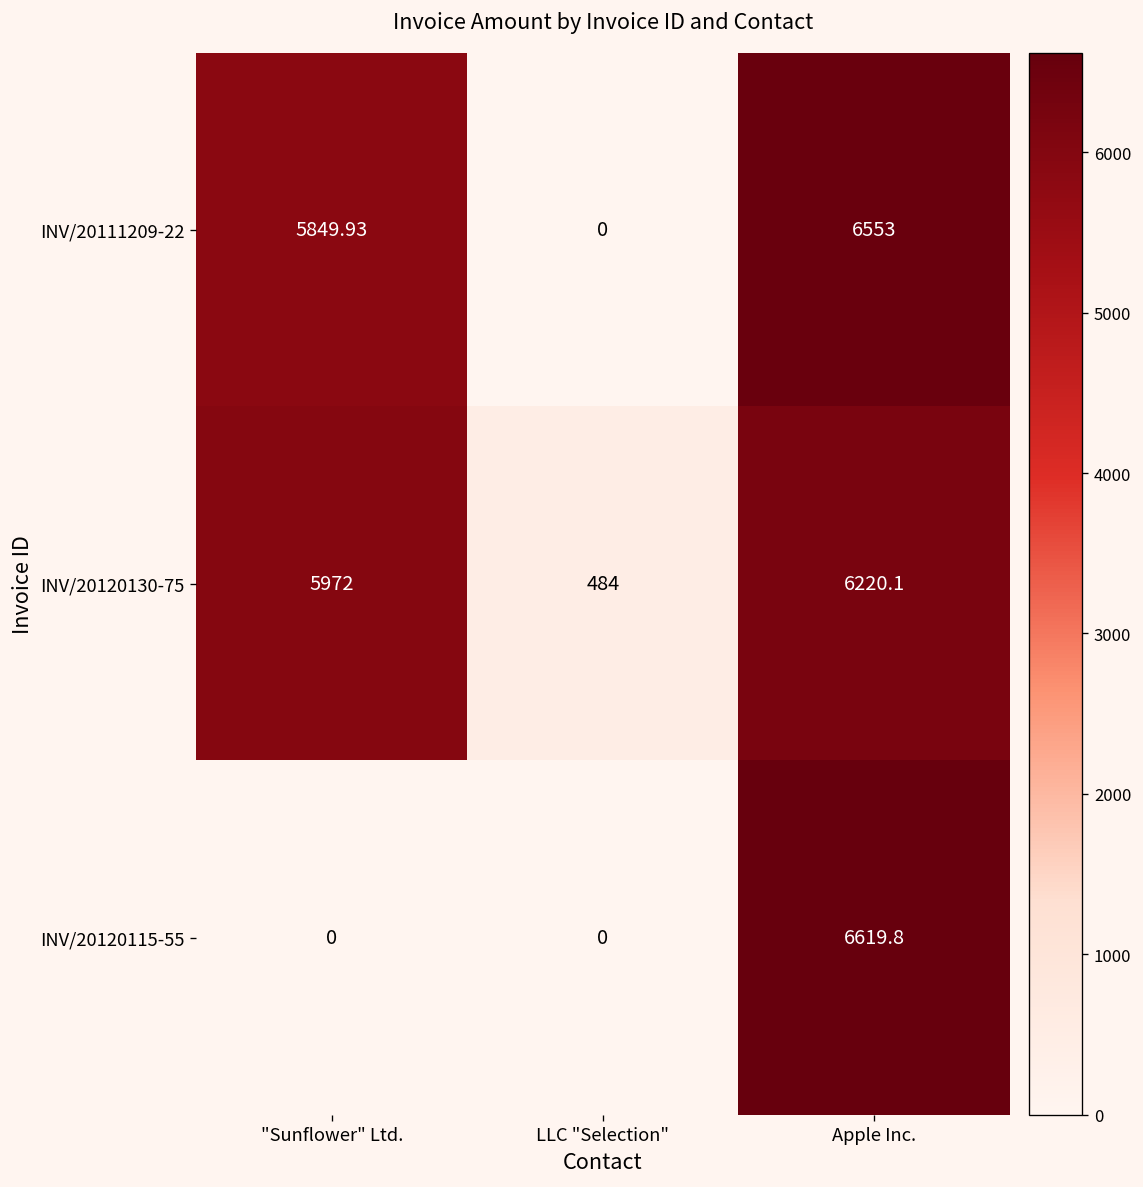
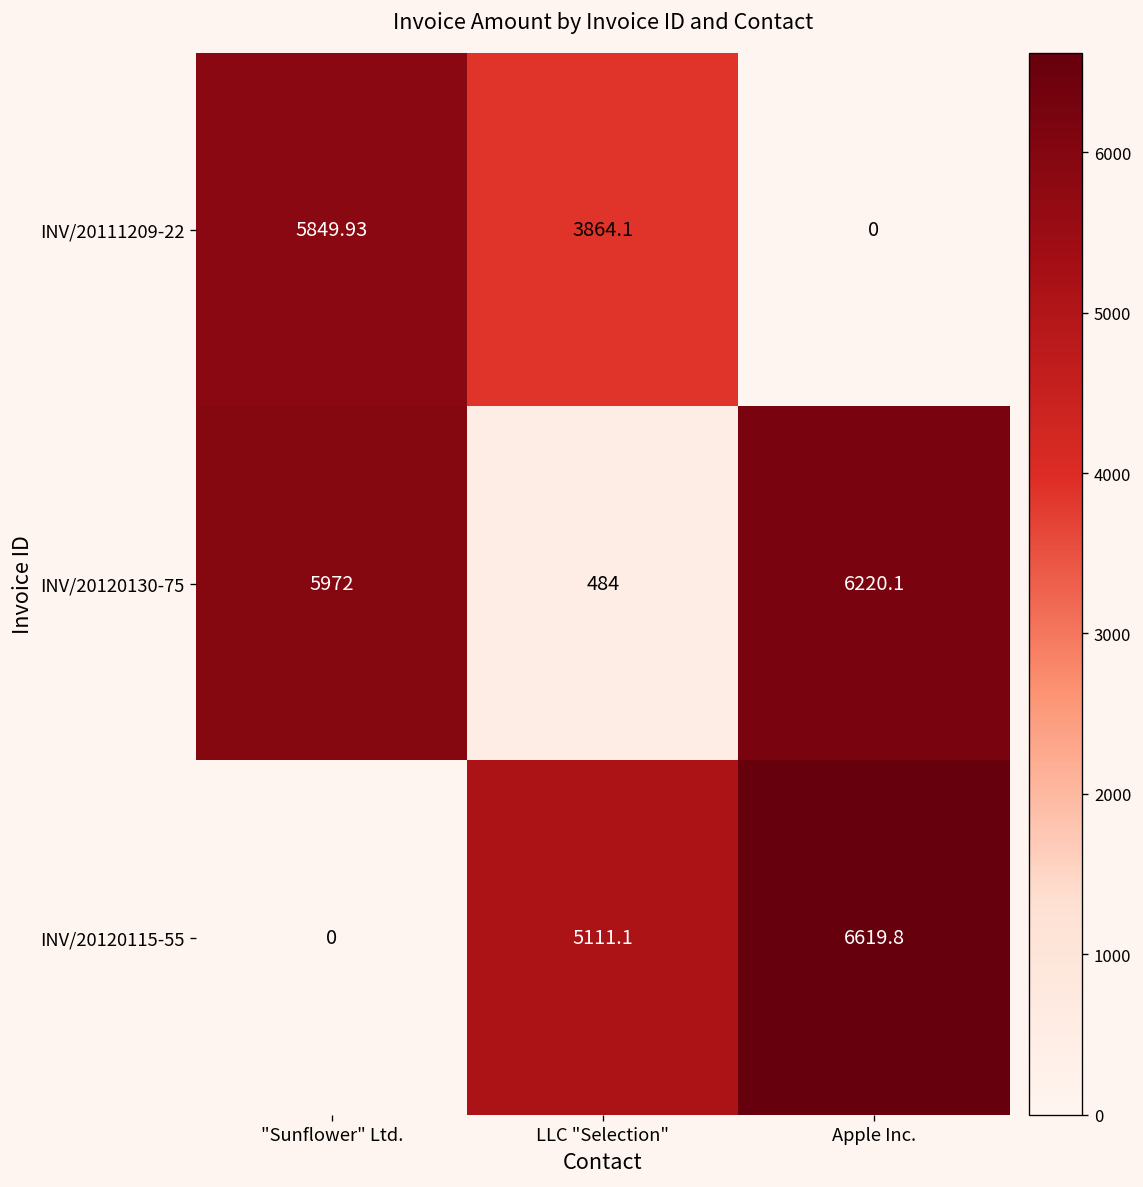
  {
    "INV/20111209-22": {
      "\"Sunflower\" Ltd.": 5849.93,
-     "LLC \"Selection\"": 0,
-     "Apple Inc.": 6553
+     "LLC \"Selection\"": 3864.1,
+     "Apple Inc.": 0
    },
    "INV/20120130-75": {
      "\"Sunflower\" Ltd.": 5972,
      "LLC \"Selection\"": 484,
      "Apple Inc.": 6220.1
    },
    "INV/20120115-55": {
      "\"Sunflower\" Ltd.": 0,
-     "LLC \"Selection\"": 0,
+     "LLC \"Selection\"": 5111.1,
      "Apple Inc.": 6619.8
    }
  }
